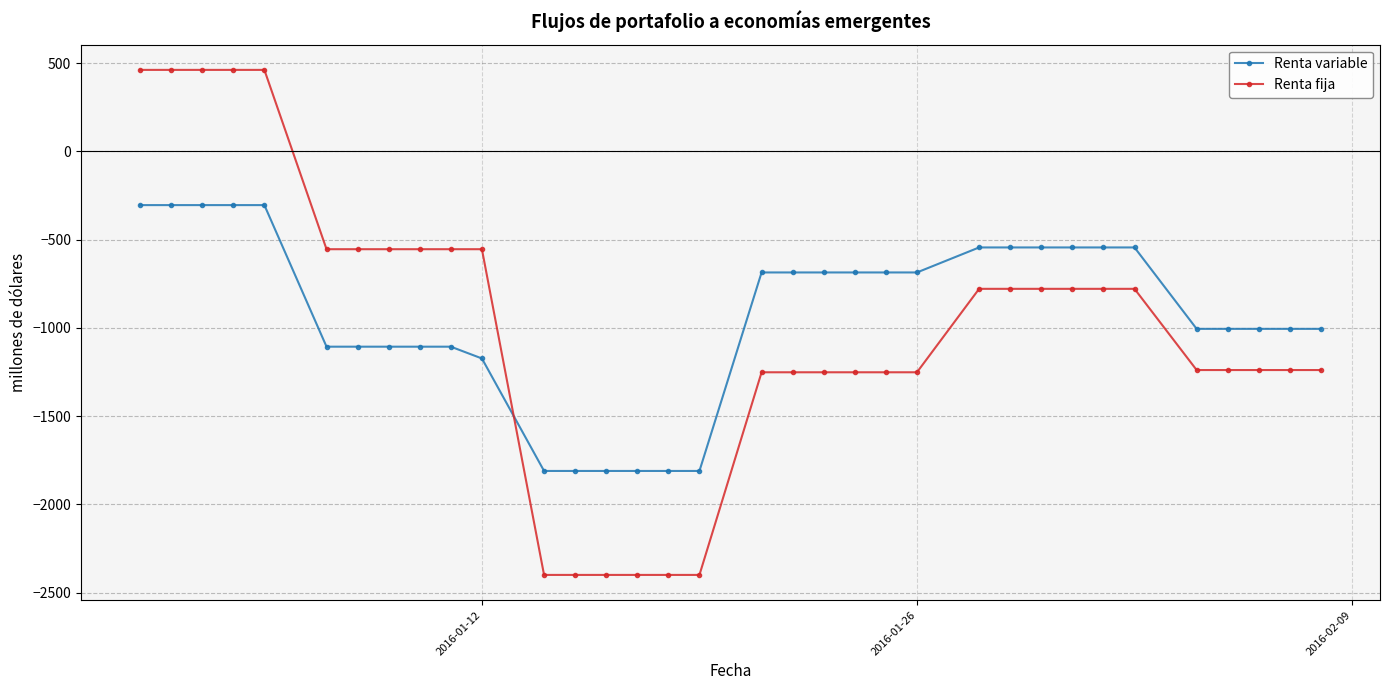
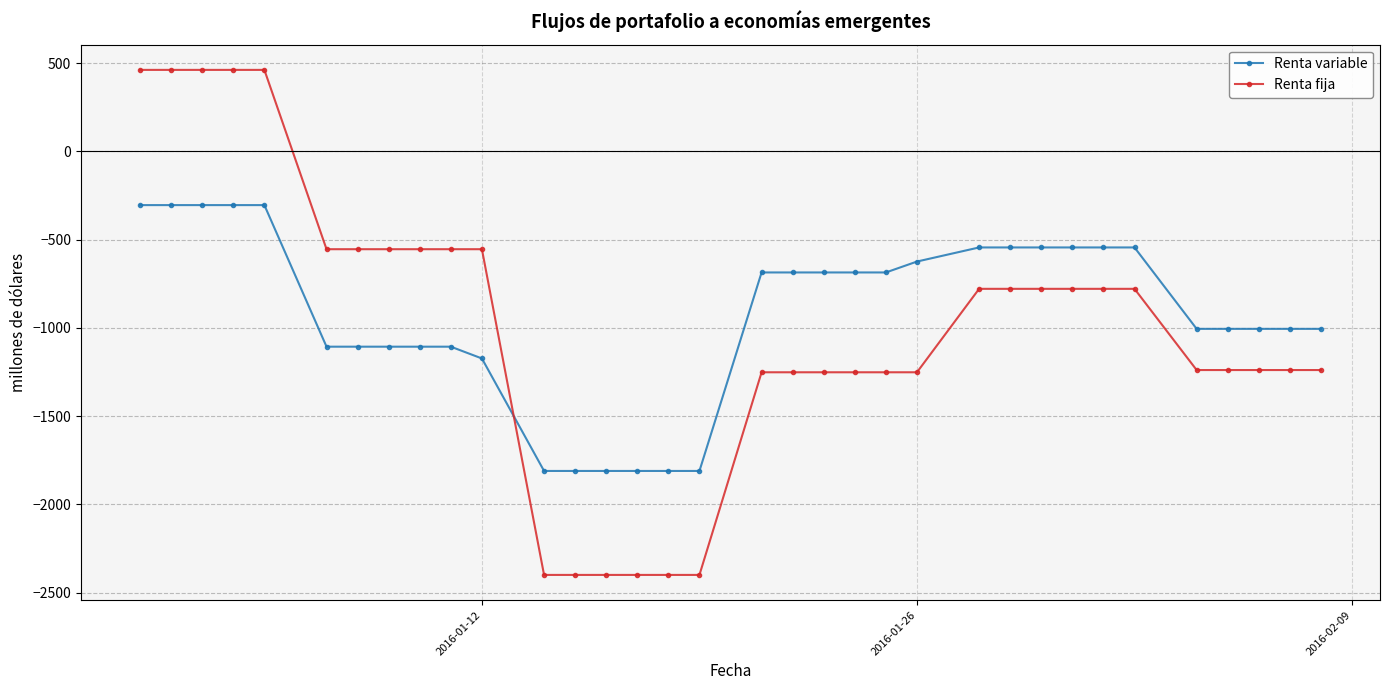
  {
    "Renta variable": {
      "2016-01-12": -1170,
-     "2016-01-26": -690
+     "2016-01-26": -620
    },
    "Renta fija": {
      "2016-01-12": -550,
      "2016-01-26": -1250
    }
  }
